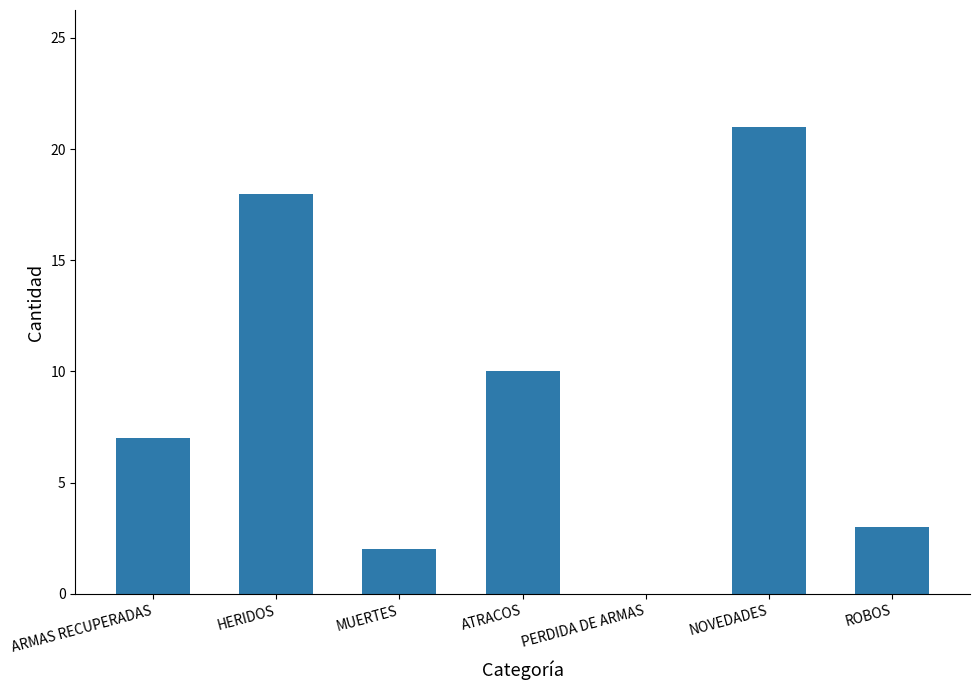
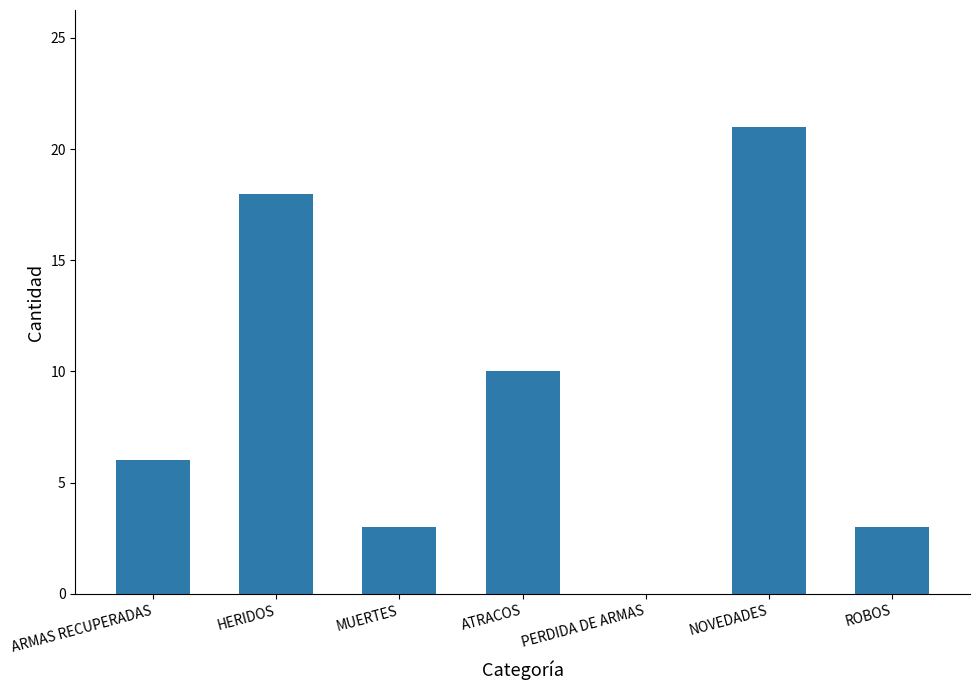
  {
-   "ARMAS RECUPERADAS": 7,
+   "ARMAS RECUPERADAS": 6,
    "HERIDOS": 18,
-   "MUERTES": 2,
+   "MUERTES": 3,
    "ATRACOS": 10,
    "PERDIDA DE ARMAS": 0,
    "NOVEDADES": 21,
    "ROBOS": 3
  }
